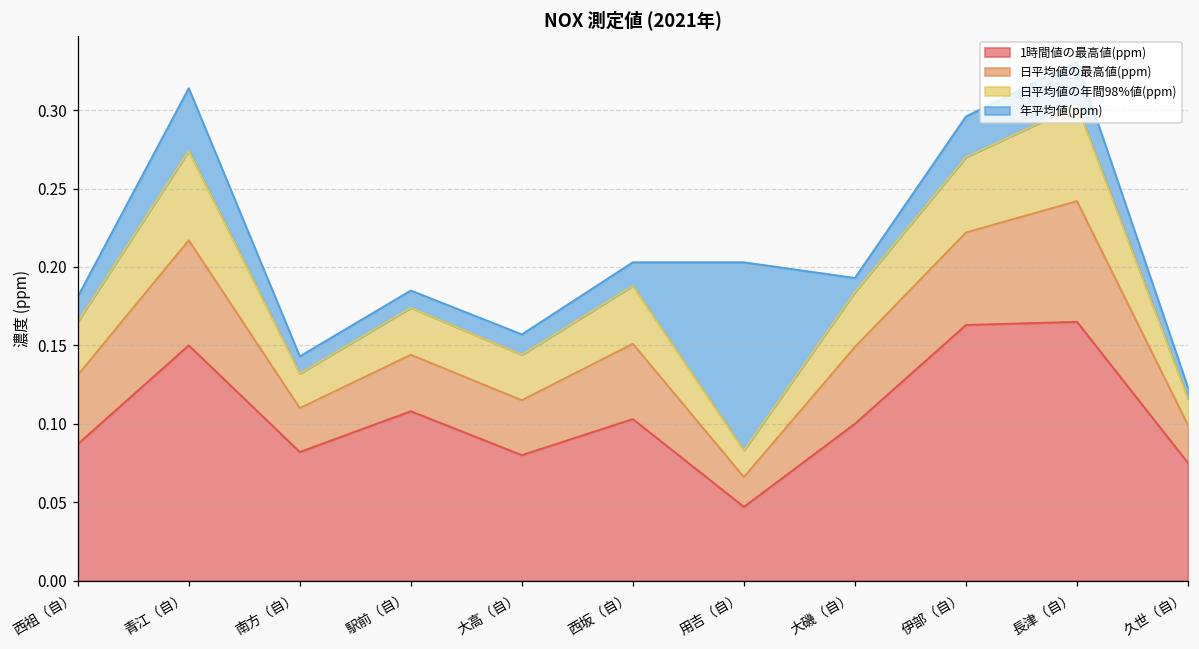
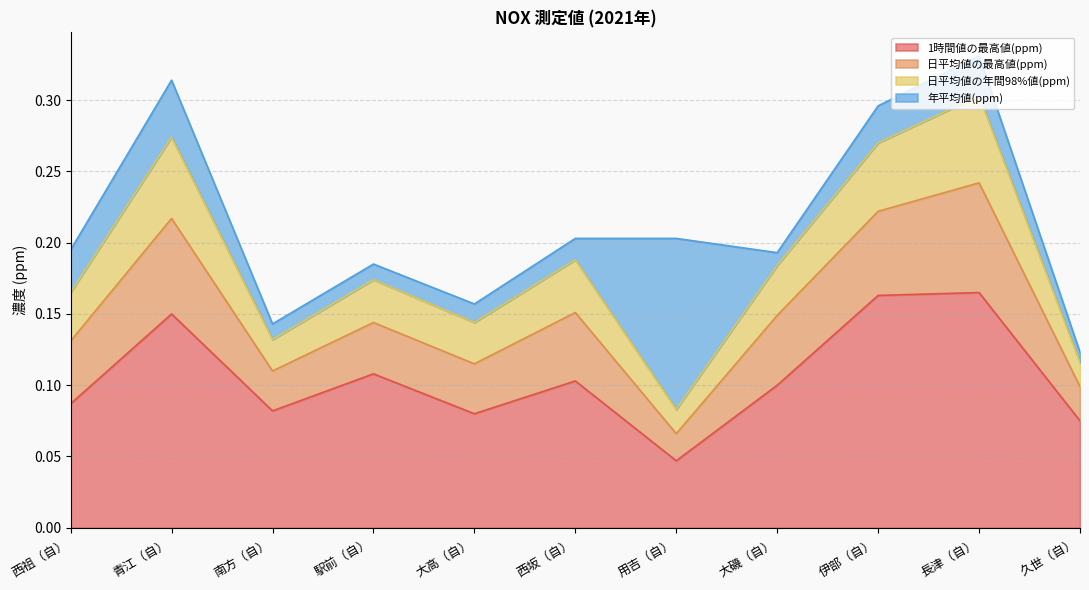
  {
    "年平均値(ppm)": {
-     "西祖（自）": 0.016,
+     "西祖（自）": 0.030,
      "青江（自）": 0.040,
      "南方（自）": 0.011,
      "駅前（自）": 0.011,
      "大高（自）": 0.013,
      "西坂（自）": 0.015,
      "用吉（自）": 0.120,
      "大磯（自）": 0.009,
      "伊部（自）": 0.026,
      "久世（自）": 0.007
    }
  }
